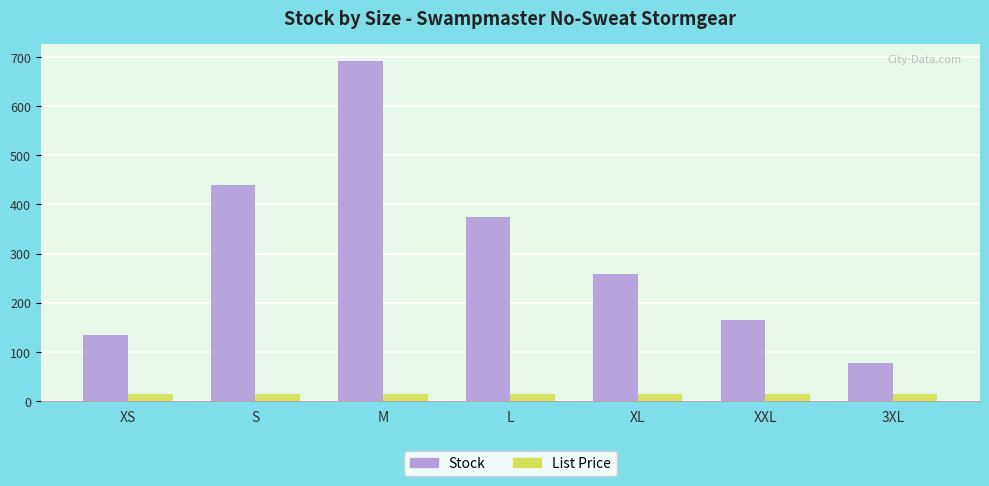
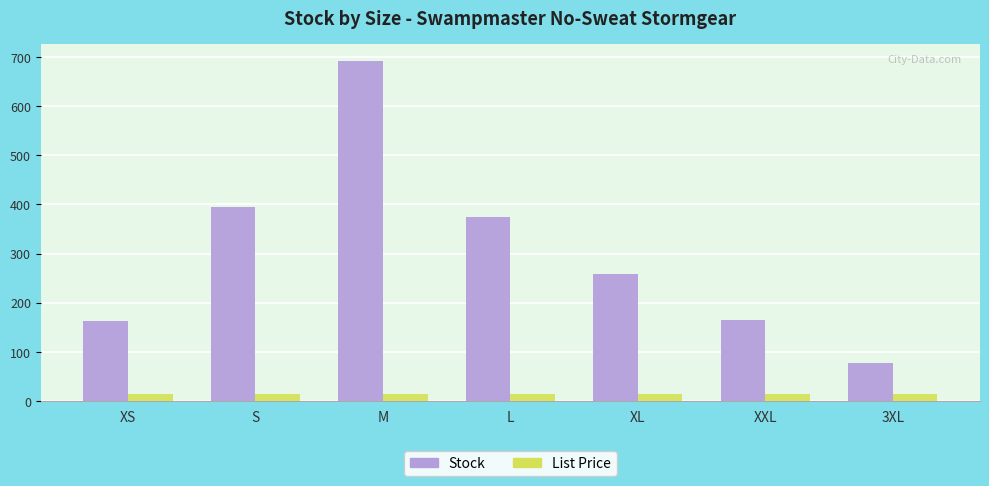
  {
    "Stock": {
-     "XS": 140,
-     "S": 440,
+     "XS": 160,
+     "S": 390,
      "M": 690,
      "L": 380,
      "XL": 260,
      "XXL": 160,
      "3XL": 80
    },
    "List Price": {
      "XS": 10,
      "S": 10,
      "M": 10,
      "L": 10,
      "XL": 10,
      "XXL": 10,
      "3XL": 10
    }
  }
